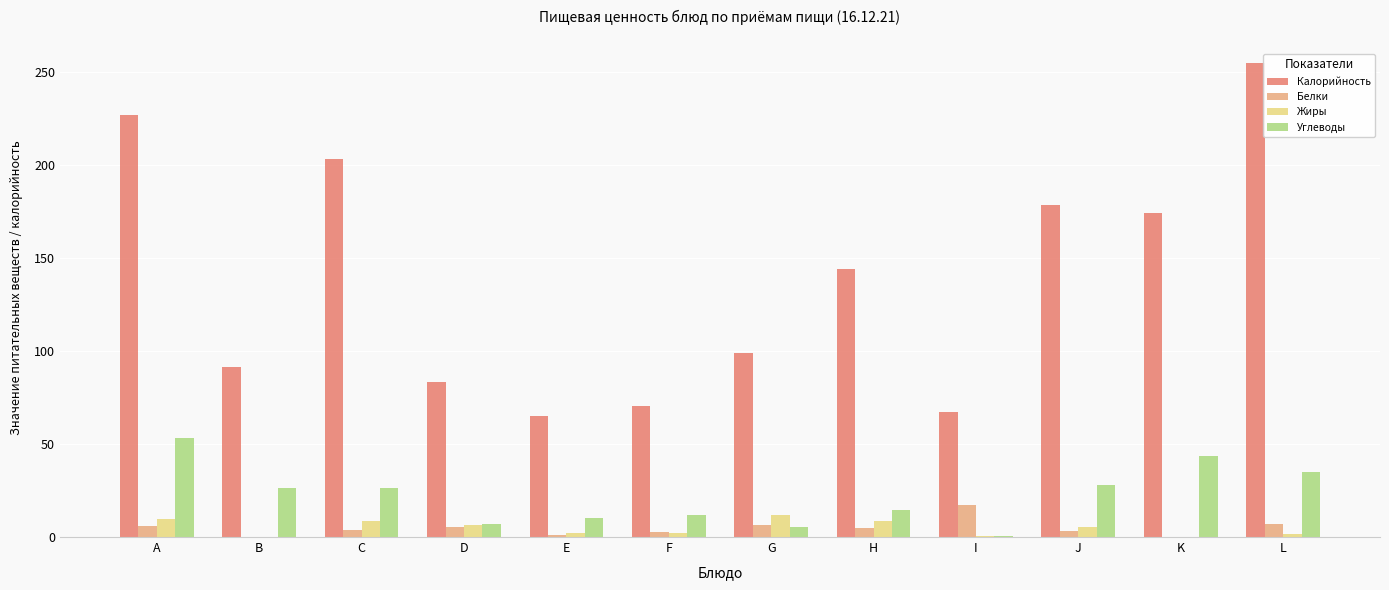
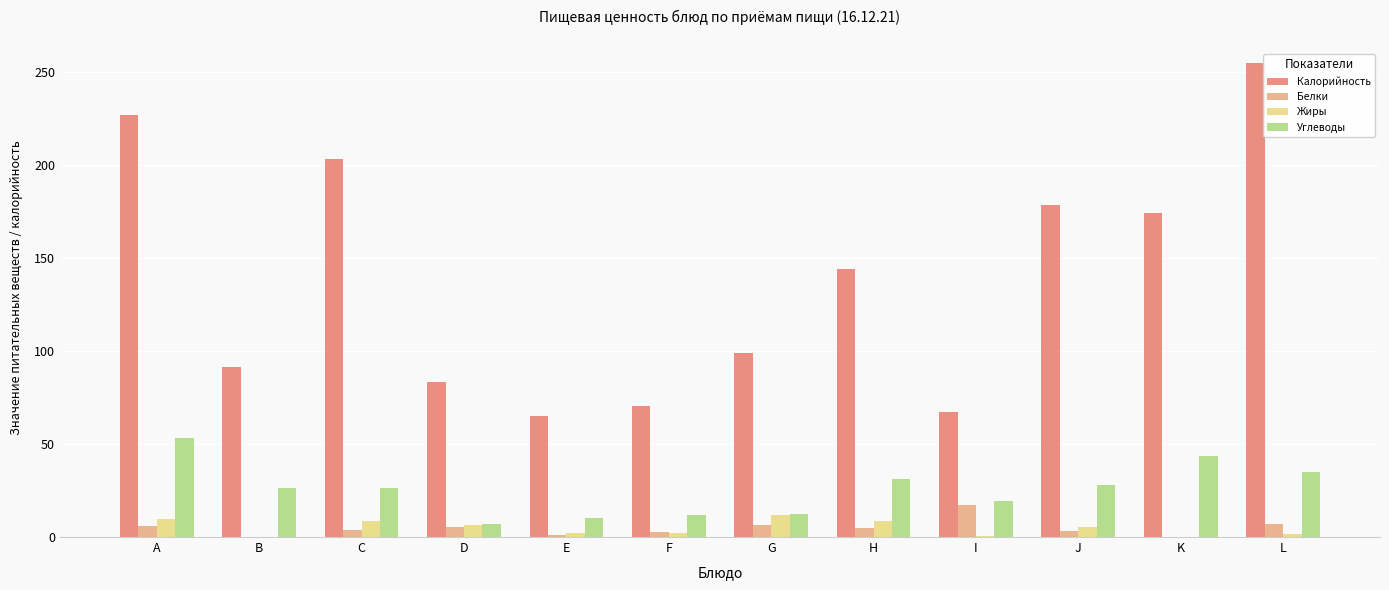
  {
    "Углеводы": {
      "A": 53,
      "B": 27,
      "C": 26,
      "D": 7,
      "E": 10,
      "F": 12,
-     "G": 5,
-     "H": 15,
-     "I": 0,
+     "G": 12,
+     "H": 31,
+     "I": 19,
      "J": 28,
      "K": 44,
      "L": 35
    }
  }
